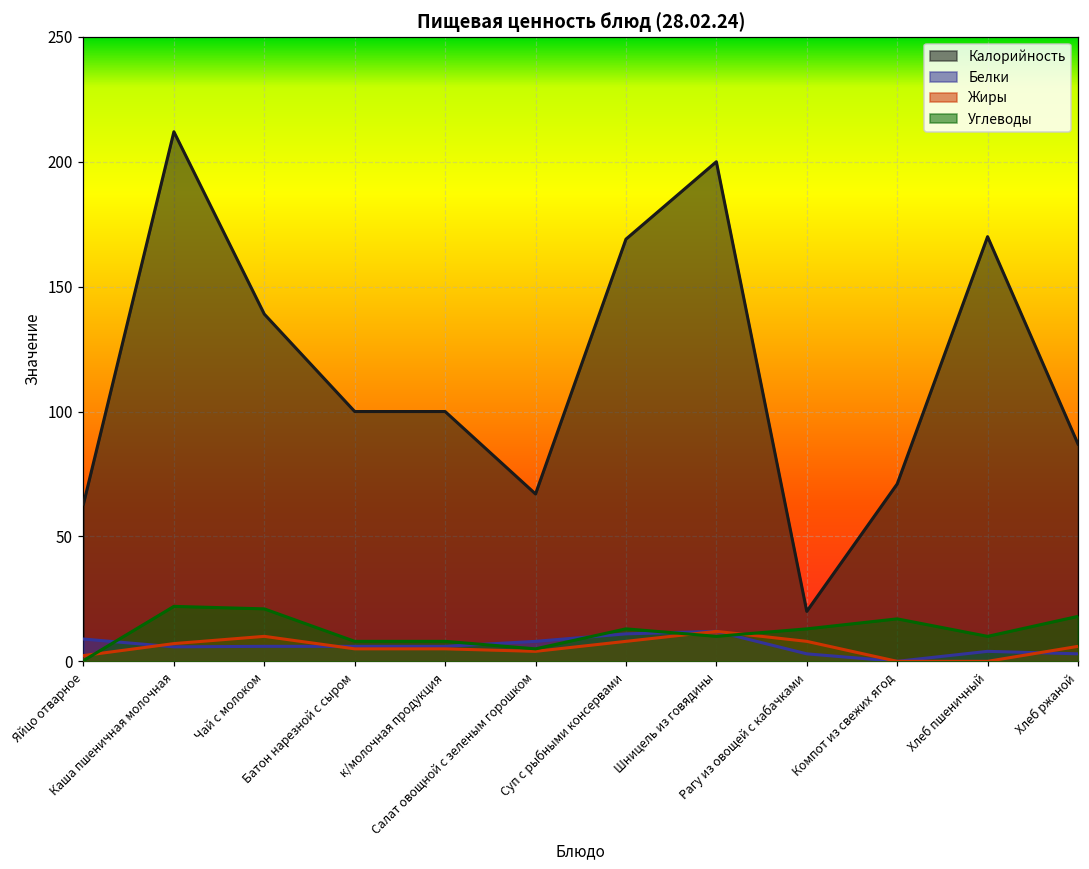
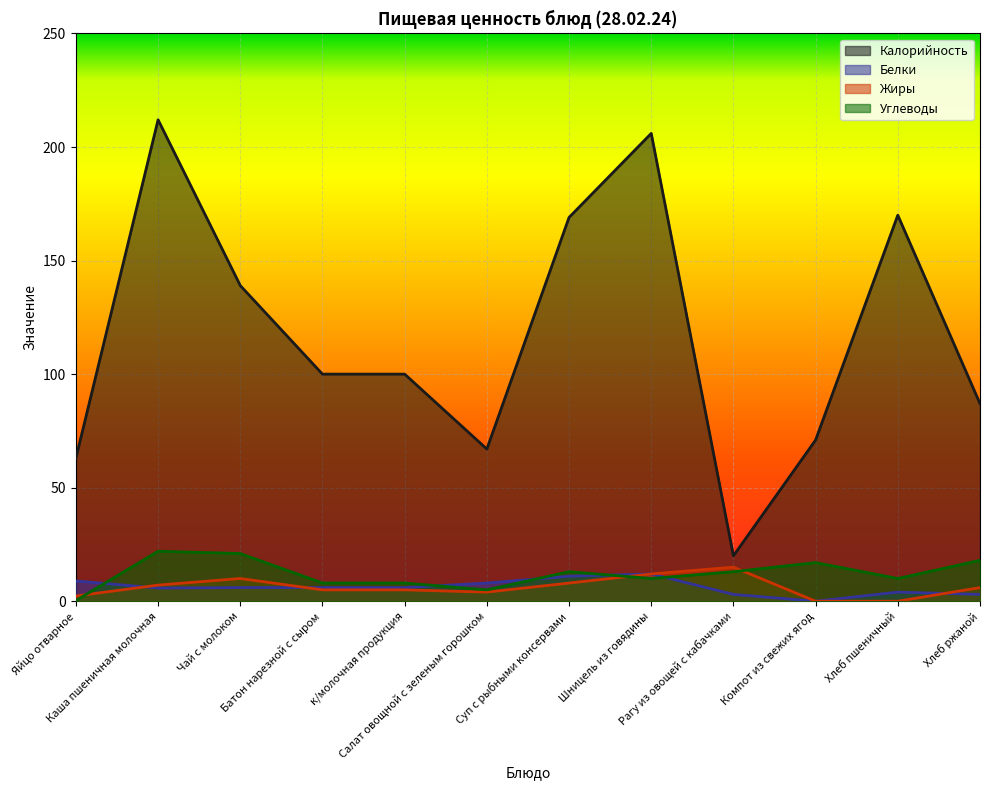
  {
    "Калорийность": {
      "Яйцо отварное": 63,
      "Каша пшеничная молочная": 212,
      "Чай с молоком": 139,
      "Батон нарезной с сыром": 100,
      "к/молочная продукция": 100,
      "Салат овощной с зеленым горошком": 67,
      "Суп с рыбными консервами": 169,
-     "Шницель из говядины": 200,
+     "Шницель из говядины": 206,
      "Рагу из овощей с кабачками": 20,
      "Компот из свежих ягод": 71,
      "Хлеб пшеничный": 170,
      "Хлеб ржаной": 87
    },
    "Белки": {
      "Яйцо отварное": 9,
      "Каша пшеничная молочная": 6,
      "Чай с молоком": 6,
      "Салат овощной с зеленым горошком": 8,
      "Суп с рыбными консервами": 11,
      "Рагу из овощей с кабачками": 3,
      "Хлеб пшеничный": 4,
      "Хлеб ржаной": 3
    },
    "Жиры": {
      "Яйцо отварное": 2,
      "Каша пшеничная молочная": 7,
      "Чай с молоком": 10,
      "Суп с рыбными консервами": 8,
-     "Рагу из овощей с кабачками": 8,
+     "Рагу из овощей с кабачками": 15,
      "Хлеб пшеничный": 0,
      "Хлеб ржаной": 6
    },
    "Углеводы": {
      "Яйцо отварное": 0,
      "Каша пшеничная молочная": 22,
      "Чай с молоком": 21,
      "Батон нарезной с сыром": 8,
      "к/молочная продукция": 8,
      "Суп с рыбными консервами": 13,
      "Шницель из говядины": 10,
      "Рагу из овощей с кабачками": 13,
      "Компот из свежих ягод": 17,
      "Хлеб пшеничный": 10,
      "Хлеб ржаной": 18
    }
  }
